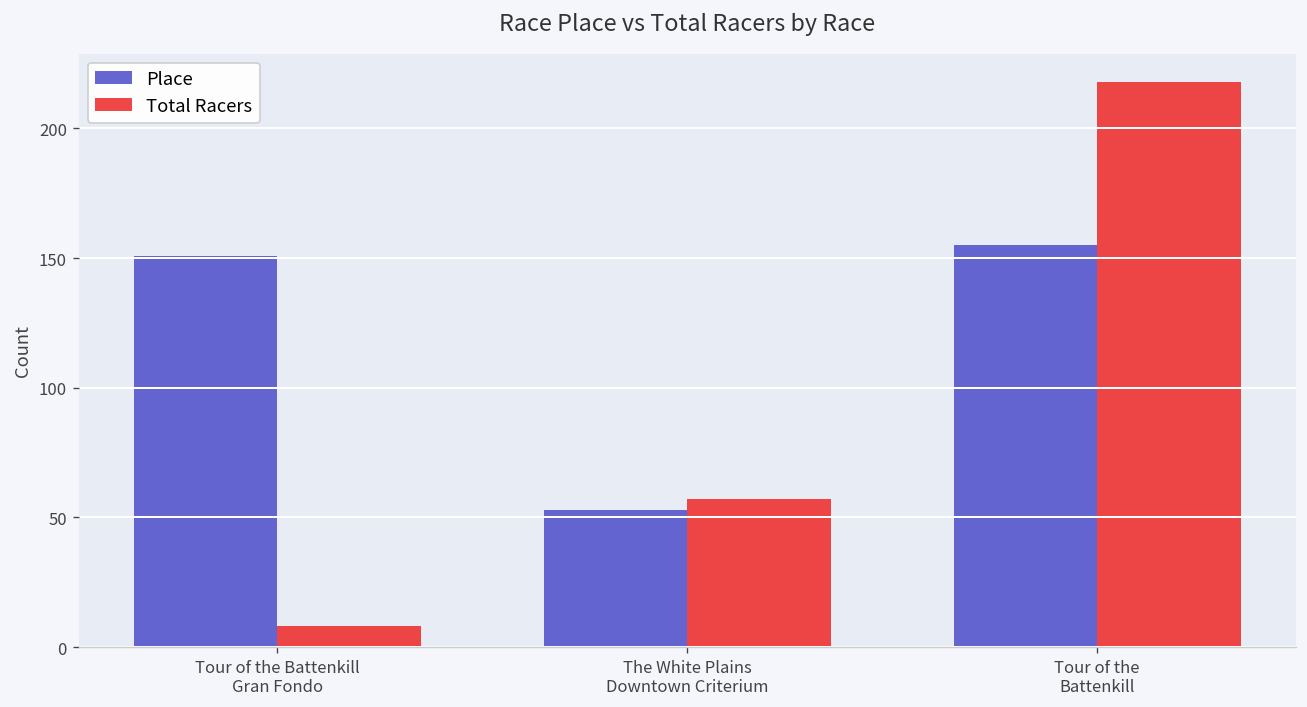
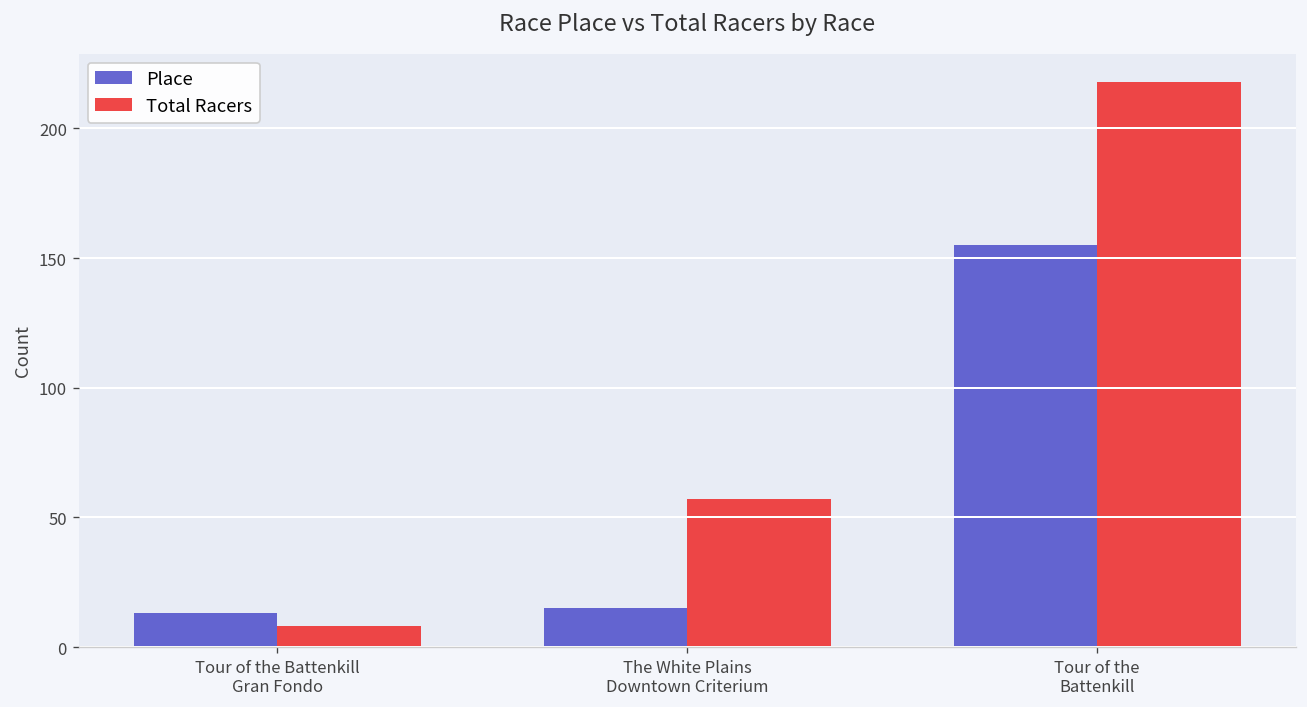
  {
    "Place": {
-     "Tour of the Battenkill Gran Fondo": 151,
-     "The White Plains Downtown Criterium": 53,
+     "Tour of the Battenkill Gran Fondo": 13,
+     "The White Plains Downtown Criterium": 15,
      "Tour of the Battenkill": 155
    },
    "Total Racers": {
      "Tour of the Battenkill Gran Fondo": 8,
      "The White Plains Downtown Criterium": 57,
      "Tour of the Battenkill": 218
    }
  }
